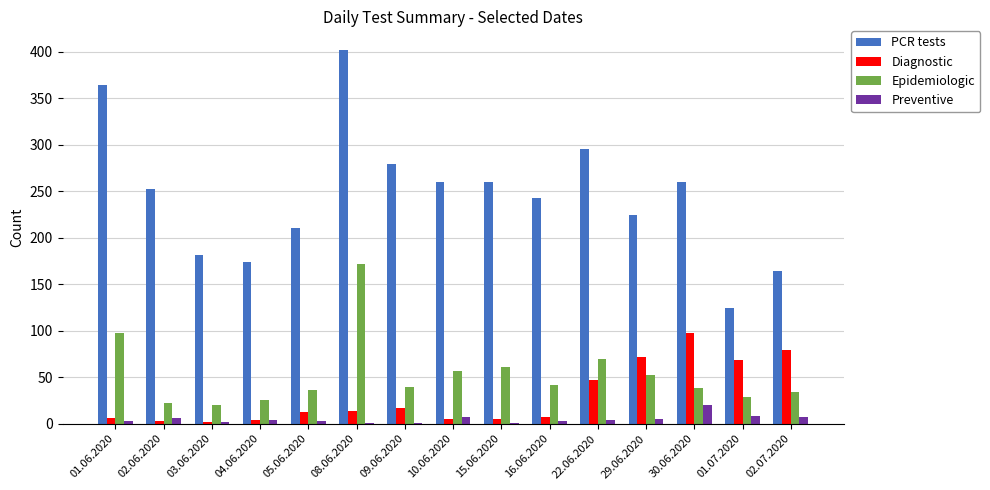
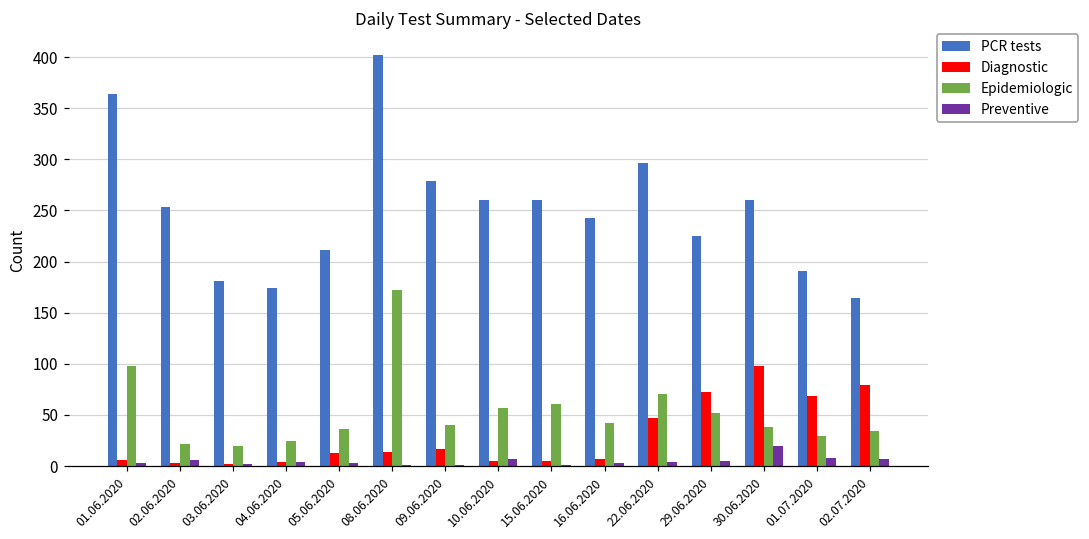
  {
    "PCR tests": {
      "01.06.2020": 360,
      "02.06.2020": 250,
      "03.06.2020": 180,
      "04.06.2020": 170,
      "05.06.2020": 210,
      "08.06.2020": 400,
      "09.06.2020": 280,
      "10.06.2020": 260,
      "15.06.2020": 260,
      "16.06.2020": 240,
      "22.06.2020": 300,
      "29.06.2020": 230,
      "30.06.2020": 260,
-     "01.07.2020": 130,
+     "01.07.2020": 190,
      "02.07.2020": 160
    },
    "Diagnostic": {
      "01.06.2020": 10,
      "02.06.2020": 0,
      "04.06.2020": 0,
      "05.06.2020": 10,
      "08.06.2020": 10,
      "09.06.2020": 20,
      "10.06.2020": 10,
      "15.06.2020": 10,
      "16.06.2020": 10,
      "22.06.2020": 50,
      "29.06.2020": 70,
      "30.06.2020": 100,
      "01.07.2020": 70,
      "02.07.2020": 80
    },
    "Epidemiologic": {
      "01.06.2020": 100,
      "02.06.2020": 20,
      "03.06.2020": 20,
      "04.06.2020": 30,
      "05.06.2020": 40,
      "08.06.2020": 170,
      "09.06.2020": 40,
      "10.06.2020": 60,
      "15.06.2020": 60,
      "16.06.2020": 40,
      "22.06.2020": 70,
      "29.06.2020": 50,
      "30.06.2020": 40,
      "01.07.2020": 30,
      "02.07.2020": 30
    },
    "Preventive": {
      "01.06.2020": 0,
      "02.06.2020": 10,
      "04.06.2020": 0,
      "05.06.2020": 0,
      "10.06.2020": 10,
      "16.06.2020": 0,
      "22.06.2020": 0,
      "29.06.2020": 10,
      "30.06.2020": 20,
      "01.07.2020": 10,
      "02.07.2020": 10
    }
  }
